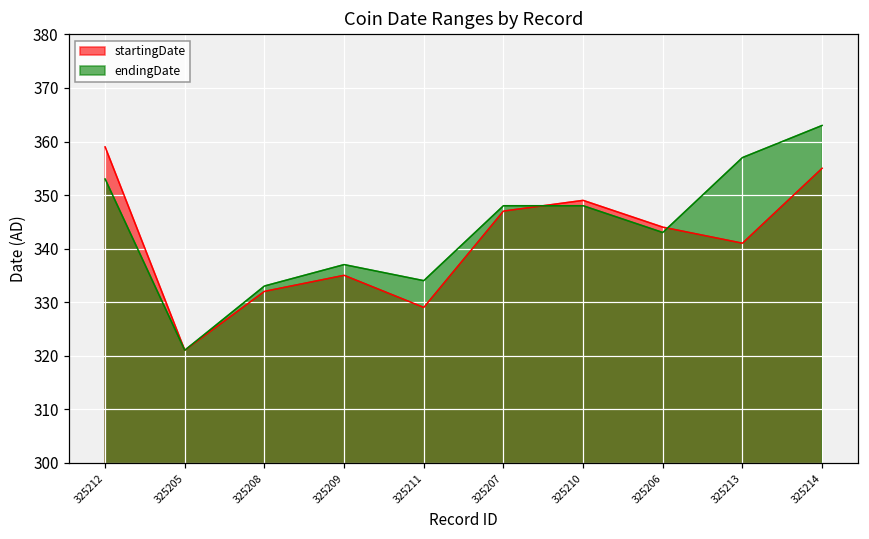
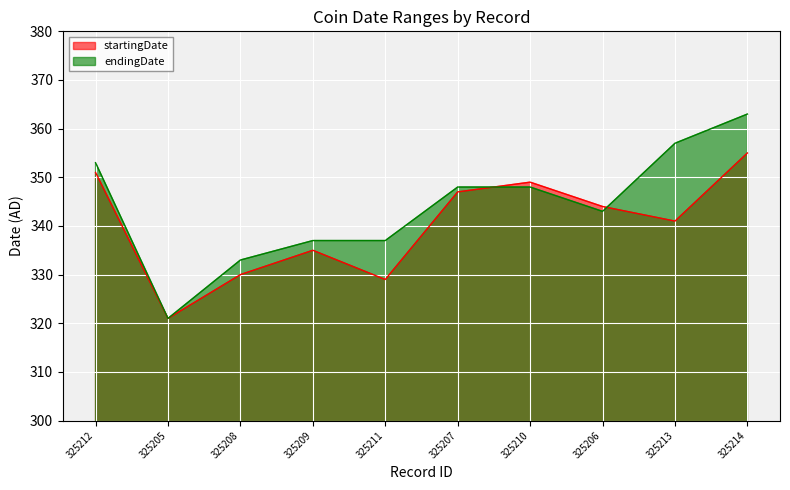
  {
    "startingDate": {
-     "325212": 359,
-     "325208": 332,
+     "325212": 351,
+     "325208": 330,
      "325209": 335,
      "325211": 329,
      "325207": 347,
      "325210": 349,
      "325206": 344,
      "325213": 341,
      "325214": 355
    },
    "endingDate": {
      "325212": 353,
      "325208": 333,
      "325209": 337,
-     "325211": 334,
+     "325211": 337,
      "325207": 348,
      "325210": 348,
      "325206": 343,
      "325213": 357,
      "325214": 363
    }
  }
